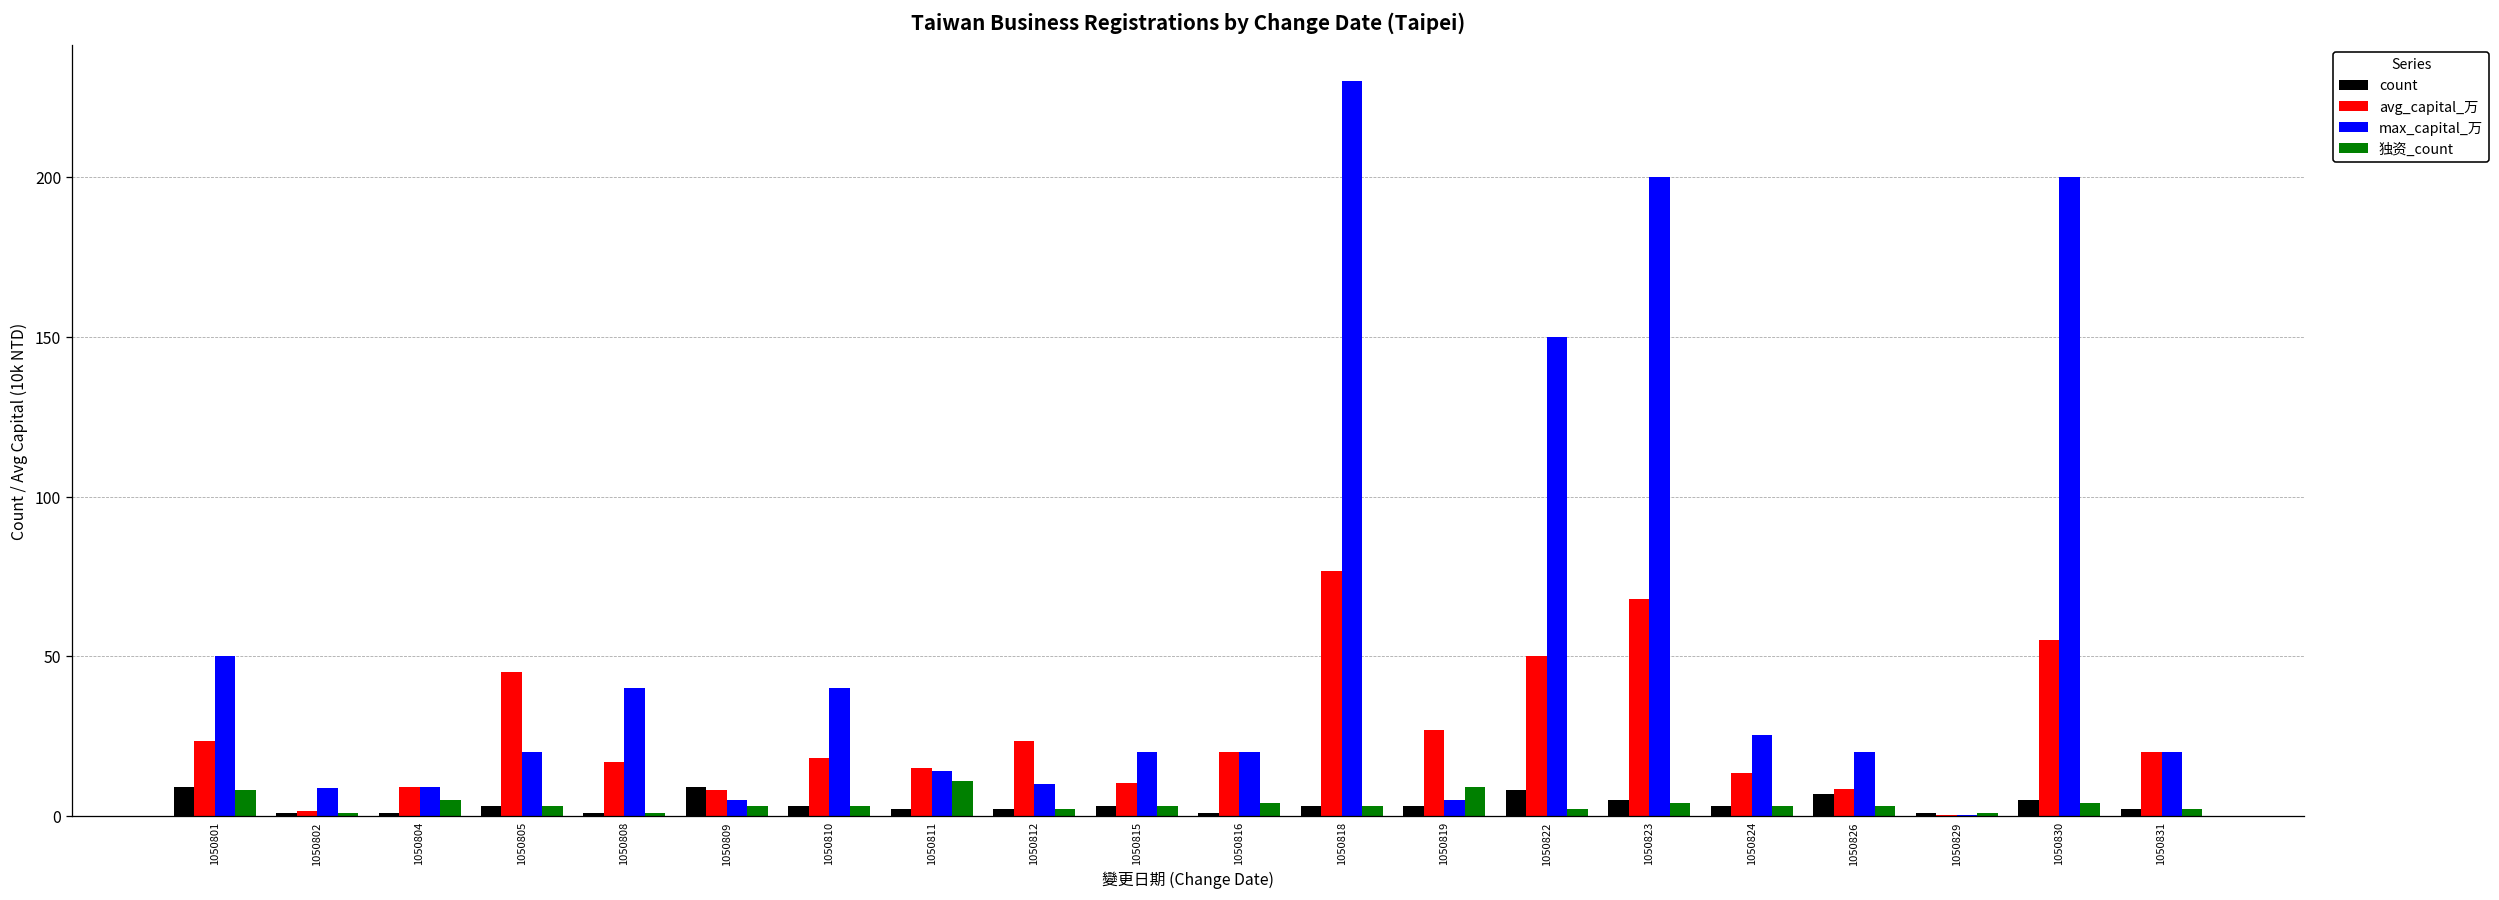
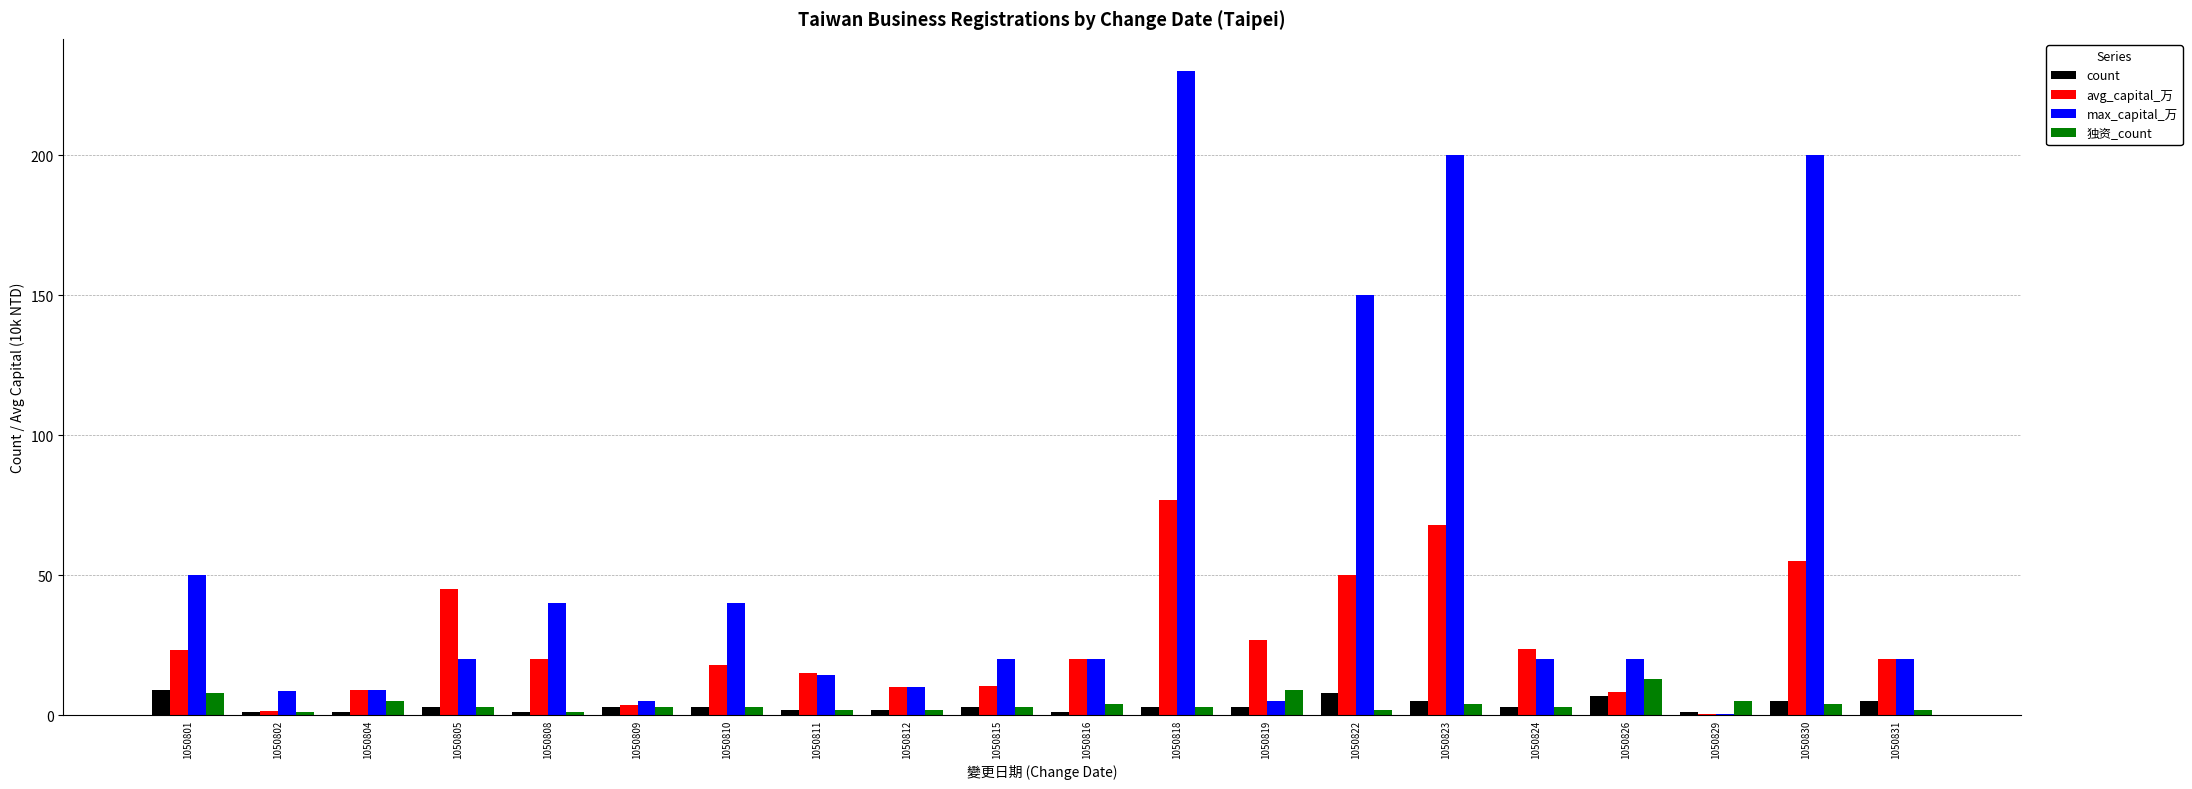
  {
    "count": {
      "1050801": 9,
      "1050802": 1,
      "1050804": 1,
      "1050805": 3,
      "1050808": 1,
-     "1050809": 9,
+     "1050809": 3,
      "1050810": 3,
      "1050811": 2,
      "1050812": 2,
      "1050815": 3,
      "1050816": 1,
      "1050818": 3,
      "1050819": 3,
      "1050822": 8,
      "1050823": 5,
      "1050824": 3,
      "1050826": 7,
      "1050829": 1,
      "1050830": 5,
-     "1050831": 2
+     "1050831": 5
    },
    "avg_capital_万": {
      "1050801": 23,
      "1050802": 2,
      "1050804": 9,
      "1050805": 45,
-     "1050808": 17,
-     "1050809": 8,
+     "1050808": 20,
+     "1050809": 4,
      "1050810": 18,
      "1050811": 15,
-     "1050812": 24,
+     "1050812": 10,
      "1050815": 10,
      "1050816": 20,
      "1050818": 77,
      "1050819": 27,
      "1050822": 50,
      "1050823": 68,
-     "1050824": 13,
+     "1050824": 24,
      "1050826": 8,
      "1050830": 55,
      "1050831": 20
    },
    "max_capital_万": {
      "1050801": 50,
      "1050802": 9,
      "1050804": 9,
      "1050805": 20,
      "1050808": 40,
      "1050809": 5,
      "1050810": 40,
      "1050811": 14,
      "1050812": 10,
      "1050815": 20,
      "1050816": 20,
      "1050818": 230,
      "1050819": 5,
      "1050822": 150,
      "1050823": 200,
-     "1050824": 25,
+     "1050824": 20,
      "1050826": 20,
      "1050830": 200,
      "1050831": 20
    },
    "独资_count": {
      "1050801": 8,
      "1050802": 1,
      "1050804": 5,
      "1050805": 3,
      "1050808": 1,
      "1050809": 3,
      "1050810": 3,
-     "1050811": 11,
+     "1050811": 2,
      "1050812": 2,
      "1050815": 3,
      "1050816": 4,
      "1050818": 3,
      "1050819": 9,
      "1050822": 2,
      "1050823": 4,
      "1050824": 3,
-     "1050826": 3,
-     "1050829": 1,
+     "1050826": 13,
+     "1050829": 5,
      "1050830": 4,
      "1050831": 2
    }
  }
